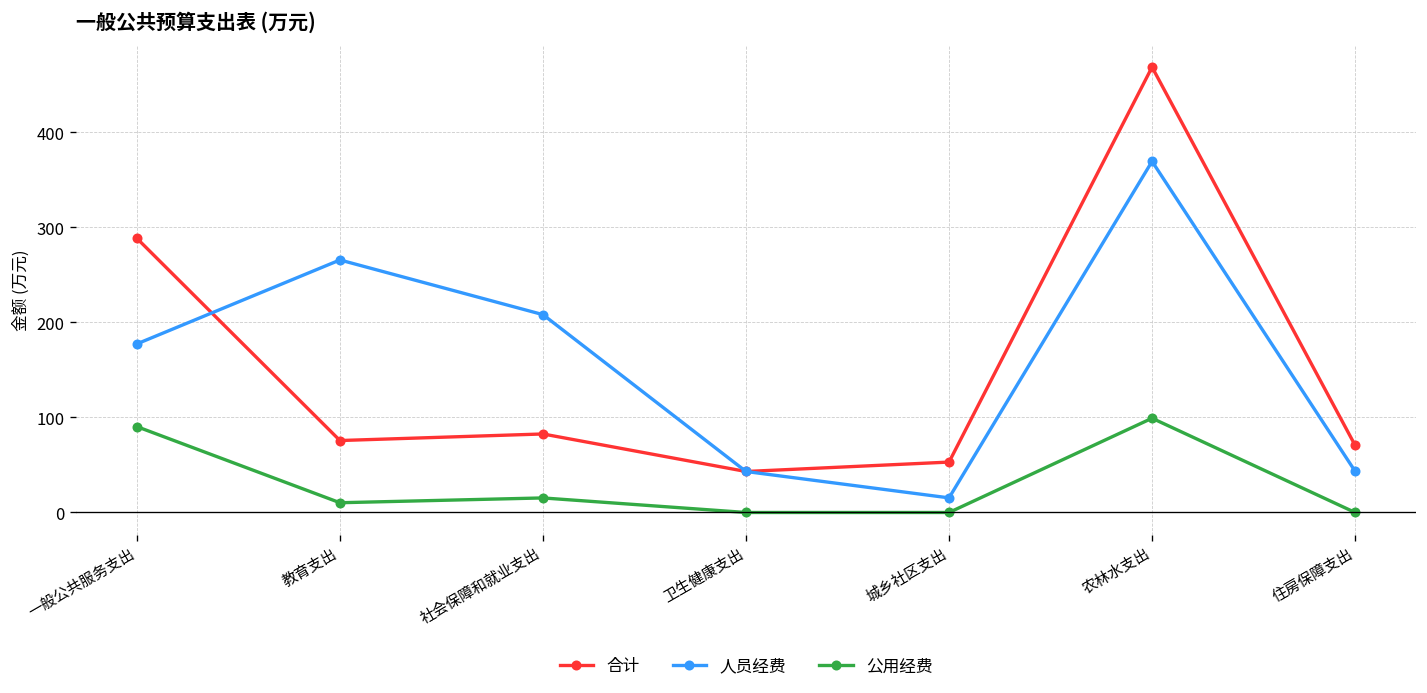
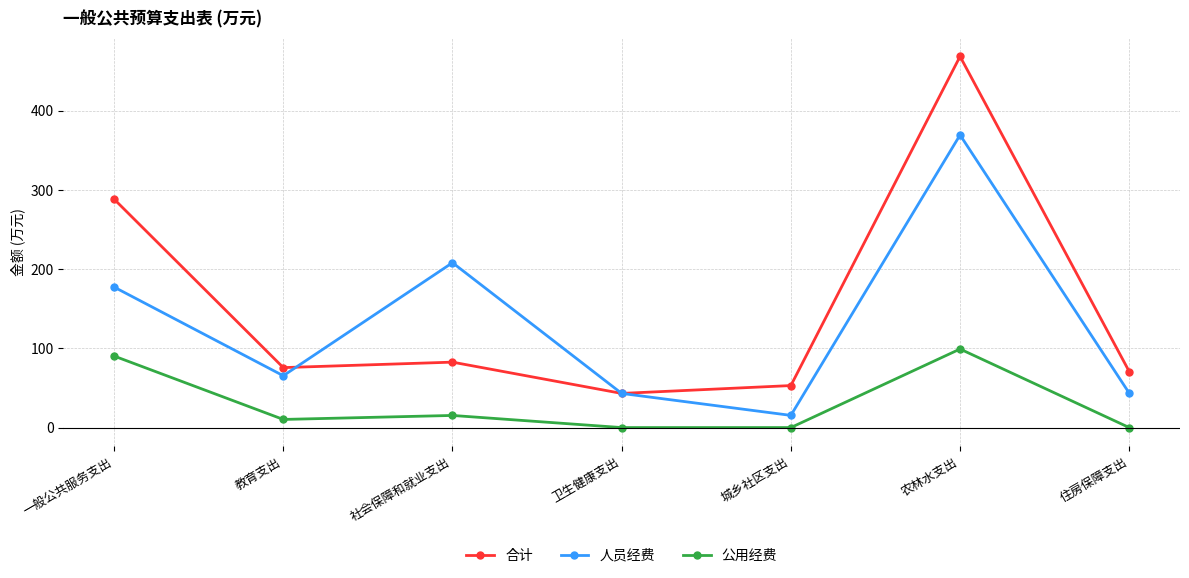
  {
    "合计": {
      "一般公共服务支出": 290,
      "教育支出": 80,
      "社会保障和就业支出": 80,
      "城乡社区支出": 50,
      "农林水支出": 470,
      "住房保障支出": 70
    },
    "人员经费": {
      "一般公共服务支出": 180,
-     "教育支出": 270,
+     "教育支出": 70,
      "社会保障和就业支出": 210,
      "城乡社区支出": 20,
      "农林水支出": 370,
      "住房保障支出": 40
    },
    "公用经费": {
      "一般公共服务支出": 90,
      "教育支出": 10,
      "社会保障和就业支出": 20,
      "卫生健康支出": 0,
      "城乡社区支出": 0,
      "农林水支出": 100,
      "住房保障支出": 0
    }
  }
